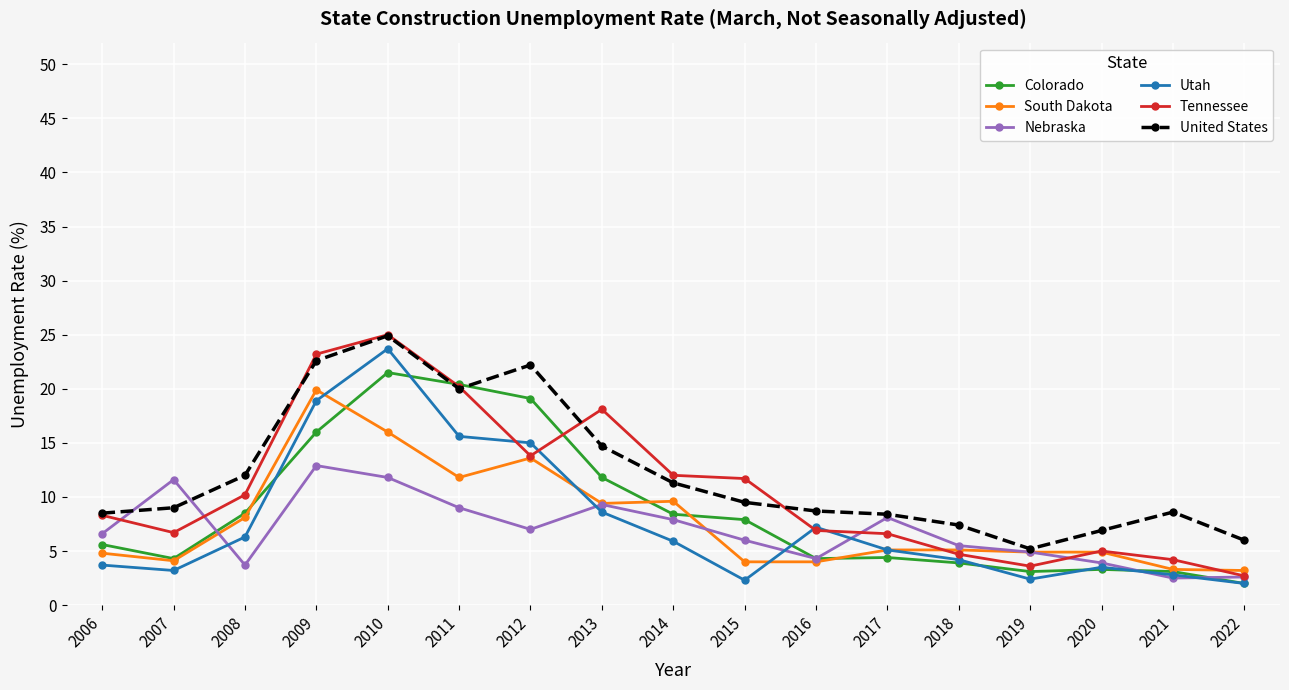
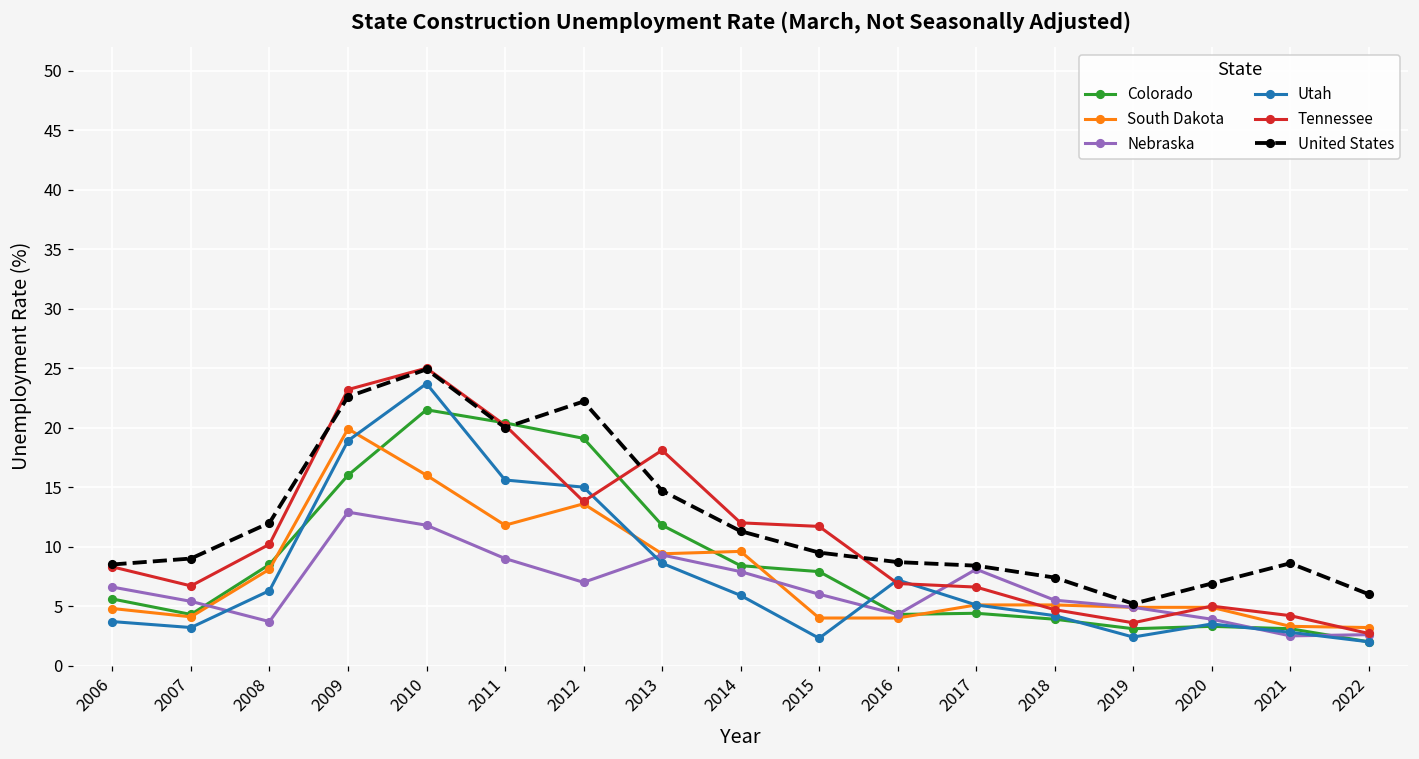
  {
    "Colorado": {
      "2006": 5.6,
      "2008": 8.5,
      "2009": 16.0,
      "2010": 21.5,
      "2012": 19.1,
      "2013": 11.8,
      "2014": 8.4,
      "2015": 7.9,
      "2017": 4.4,
      "2018": 3.9,
      "2019": 3.1
    },
    "South Dakota": {
      "2006": 4.8,
      "2008": 8.1,
      "2009": 19.9,
      "2010": 16.0,
      "2011": 11.8,
      "2014": 9.6,
      "2015": 4.0,
      "2016": 4.0,
      "2018": 5.1,
      "2022": 3.2
    },
    "Nebraska": {
      "2006": 6.6,
-     "2007": 11.6,
+     "2007": 5.4,
      "2008": 3.7,
      "2009": 12.9,
      "2010": 11.8,
      "2011": 9.0,
      "2012": 7.0,
      "2014": 7.9,
      "2015": 6.0,
      "2017": 8.1,
      "2018": 5.5,
      "2020": 3.9,
      "2021": 2.5
    },
    "Utah": {
      "2006": 3.7,
      "2007": 3.2,
      "2008": 6.3,
      "2009": 18.9,
      "2010": 23.7,
      "2011": 15.6,
      "2012": 15.0,
      "2013": 8.6,
      "2014": 5.9,
      "2015": 2.3,
      "2016": 7.2,
      "2018": 4.2,
      "2019": 2.4,
      "2021": 2.8
    },
    "Tennessee": {
      "2007": 6.7,
      "2008": 10.2,
      "2009": 23.2,
      "2013": 18.1,
      "2014": 12.0,
      "2015": 11.7,
      "2016": 6.9,
      "2017": 6.6,
      "2018": 4.7,
      "2019": 3.6,
      "2021": 4.2
    },
    "United States": {
      "2007": 9.0,
      "2008": 12.0,
      "2009": 22.6,
      "2012": 22.2,
      "2013": 14.7,
      "2014": 11.3,
      "2015": 9.5,
      "2016": 8.7,
      "2017": 8.4,
      "2018": 7.4,
      "2019": 5.2,
      "2020": 6.9,
      "2021": 8.6,
      "2022": 6.0
    }
  }
